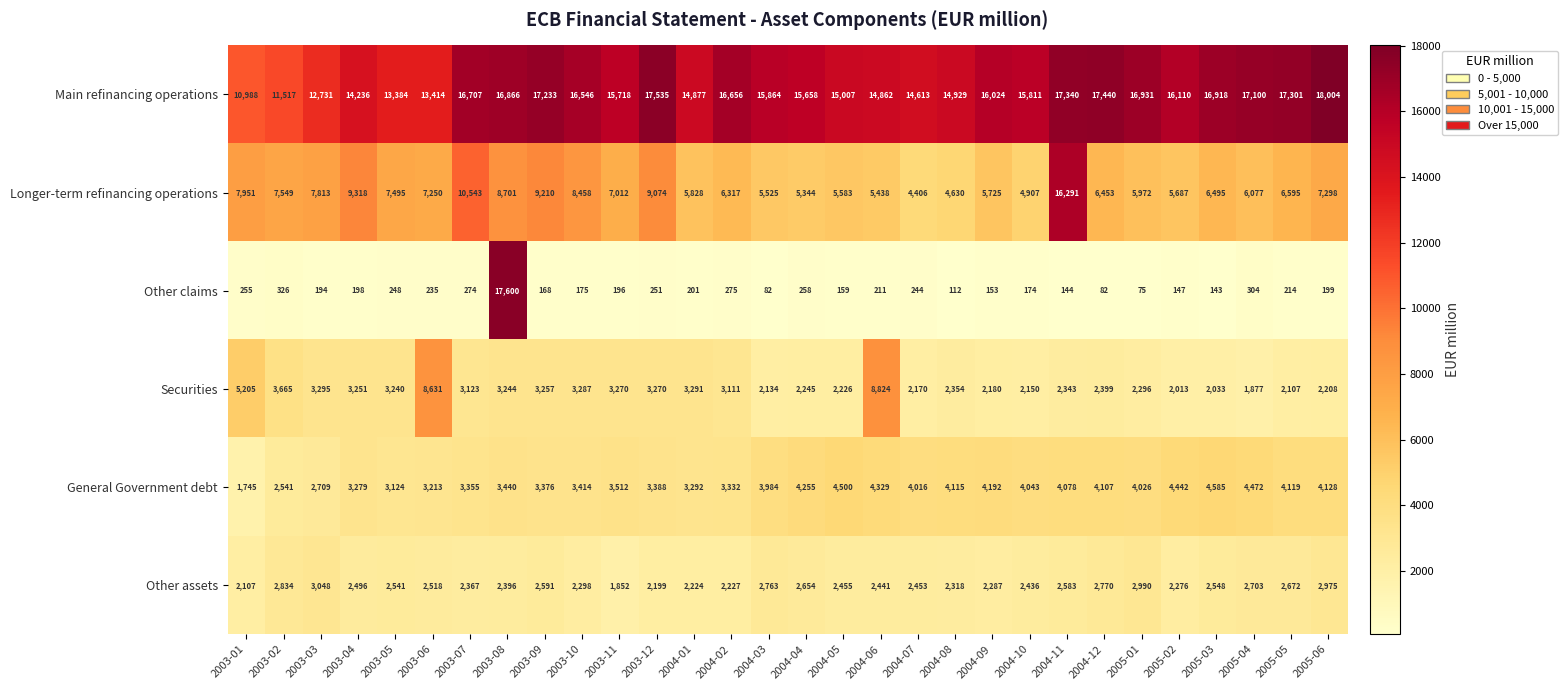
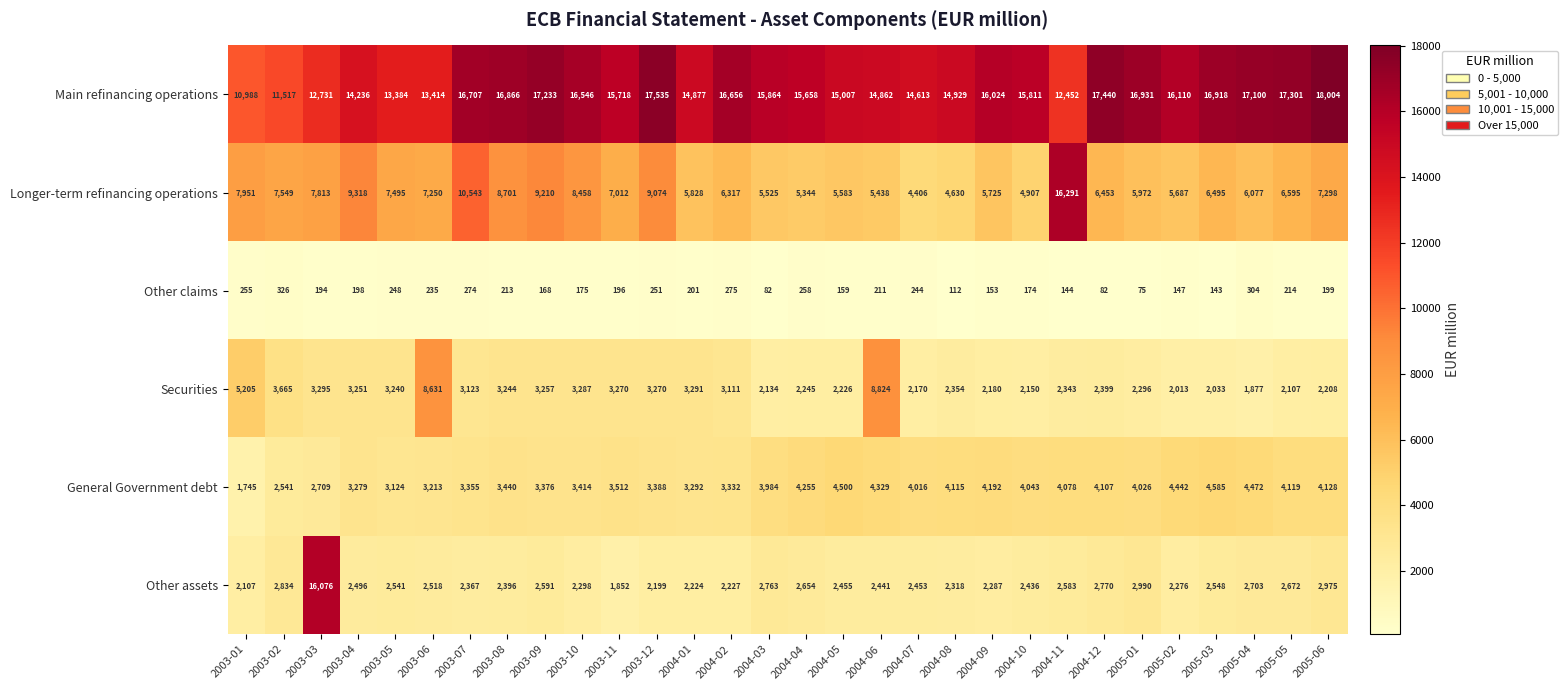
  {
    "Main refinancing operations": {
      "2003-01": "10,988",
      "2003-02": "11,517",
      "2003-03": "12,731",
      "2003-04": "14,236",
      "2003-05": "13,384",
      "2003-06": "13,414",
      "2003-07": "16,707",
      "2003-08": "16,866",
      "2003-09": "17,233",
      "2003-10": "16,546",
      "2003-11": "15,718",
      "2003-12": "17,535",
      "2004-01": "14,877",
      "2004-02": "16,656",
      "2004-03": "15,864",
      "2004-04": "15,658",
      "2004-05": "15,007",
      "2004-06": "14,862",
      "2004-07": "14,613",
      "2004-08": "14,929",
      "2004-09": "16,024",
      "2004-10": "15,811",
-     "2004-11": "17,340",
+     "2004-11": "12,452",
      "2004-12": "17,440",
      "2005-01": "16,931",
      "2005-02": "16,110",
      "2005-03": "16,918",
      "2005-04": "17,100",
      "2005-05": "17,301",
      "2005-06": "18,004"
    },
    "Longer-term refinancing operations": {
      "2003-01": "7,951",
      "2003-02": "7,549",
      "2003-03": "7,813",
      "2003-04": "9,318",
      "2003-05": "7,495",
      "2003-06": "7,250",
      "2003-07": "10,543",
      "2003-08": "8,701",
      "2003-09": "9,210",
      "2003-10": "8,458",
      "2003-11": "7,012",
      "2003-12": "9,074",
      "2004-01": "5,828",
      "2004-02": "6,317",
      "2004-03": "5,525",
      "2004-04": "5,344",
      "2004-05": "5,583",
      "2004-06": "5,438",
      "2004-07": "4,406",
      "2004-08": "4,630",
      "2004-09": "5,725",
      "2004-10": "4,907",
      "2004-11": "16,291",
      "2004-12": "6,453",
      "2005-01": "5,972",
      "2005-02": "5,687",
      "2005-03": "6,495",
      "2005-04": "6,077",
      "2005-05": "6,595",
      "2005-06": "7,298"
    },
    "Other claims": {
      "2003-01": "255",
      "2003-02": "326",
      "2003-03": "194",
      "2003-04": "198",
      "2003-05": "248",
      "2003-06": "235",
      "2003-07": "274",
-     "2003-08": "17,600",
+     "2003-08": "213",
      "2003-09": "168",
      "2003-10": "175",
      "2003-11": "196",
      "2003-12": "251",
      "2004-01": "201",
      "2004-02": "275",
      "2004-03": "82",
      "2004-04": "258",
      "2004-05": "159",
      "2004-06": "211",
      "2004-07": "244",
      "2004-08": "112",
      "2004-09": "153",
      "2004-10": "174",
      "2004-11": "144",
      "2004-12": "82",
      "2005-01": "75",
      "2005-02": "147",
      "2005-03": "143",
      "2005-04": "304",
      "2005-05": "214",
      "2005-06": "199"
    },
    "Securities": {
      "2003-01": "5,205",
      "2003-02": "3,665",
      "2003-03": "3,295",
      "2003-04": "3,251",
      "2003-05": "3,240",
      "2003-06": "8,631",
      "2003-07": "3,123",
      "2003-08": "3,244",
      "2003-09": "3,257",
      "2003-10": "3,287",
      "2003-11": "3,270",
      "2003-12": "3,270",
      "2004-01": "3,291",
      "2004-02": "3,111",
      "2004-03": "2,134",
      "2004-04": "2,245",
      "2004-05": "2,226",
      "2004-06": "8,824",
      "2004-07": "2,170",
      "2004-08": "2,354",
      "2004-09": "2,180",
      "2004-10": "2,150",
      "2004-11": "2,343",
      "2004-12": "2,399",
      "2005-01": "2,296",
      "2005-02": "2,013",
      "2005-03": "2,033",
      "2005-04": "1,877",
      "2005-05": "2,107",
      "2005-06": "2,208"
    },
    "General Government debt": {
      "2003-01": "1,745",
      "2003-02": "2,541",
      "2003-03": "2,709",
      "2003-04": "3,279",
      "2003-05": "3,124",
      "2003-06": "3,213",
      "2003-07": "3,355",
      "2003-08": "3,440",
      "2003-09": "3,376",
      "2003-10": "3,414",
      "2003-11": "3,512",
      "2003-12": "3,388",
      "2004-01": "3,292",
      "2004-02": "3,332",
      "2004-03": "3,984",
      "2004-04": "4,255",
      "2004-05": "4,500",
      "2004-06": "4,329",
      "2004-07": "4,016",
      "2004-08": "4,115",
      "2004-09": "4,192",
      "2004-10": "4,043",
      "2004-11": "4,078",
      "2004-12": "4,107",
      "2005-01": "4,026",
      "2005-02": "4,442",
      "2005-03": "4,585",
      "2005-04": "4,472",
      "2005-05": "4,119",
      "2005-06": "4,128"
    },
    "Other assets": {
      "2003-01": "2,107",
      "2003-02": "2,834",
-     "2003-03": "3,048",
+     "2003-03": "16,076",
      "2003-04": "2,496",
      "2003-05": "2,541",
      "2003-06": "2,518",
      "2003-07": "2,367",
      "2003-08": "2,396",
      "2003-09": "2,591",
      "2003-10": "2,298",
      "2003-11": "1,852",
      "2003-12": "2,199",
      "2004-01": "2,224",
      "2004-02": "2,227",
      "2004-03": "2,763",
      "2004-04": "2,654",
      "2004-05": "2,455",
      "2004-06": "2,441",
      "2004-07": "2,453",
      "2004-08": "2,318",
      "2004-09": "2,287",
      "2004-10": "2,436",
      "2004-11": "2,583",
      "2004-12": "2,770",
      "2005-01": "2,990",
      "2005-02": "2,276",
      "2005-03": "2,548",
      "2005-04": "2,703",
      "2005-05": "2,672",
      "2005-06": "2,975"
    }
  }
